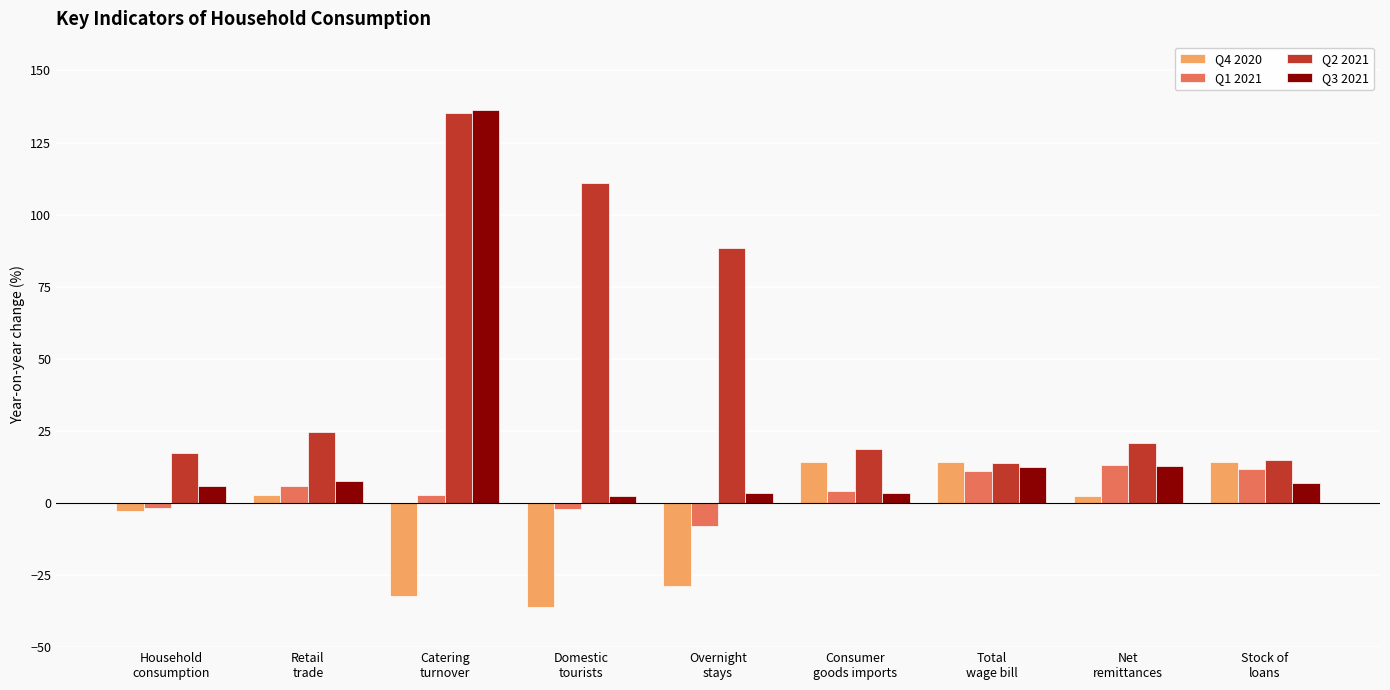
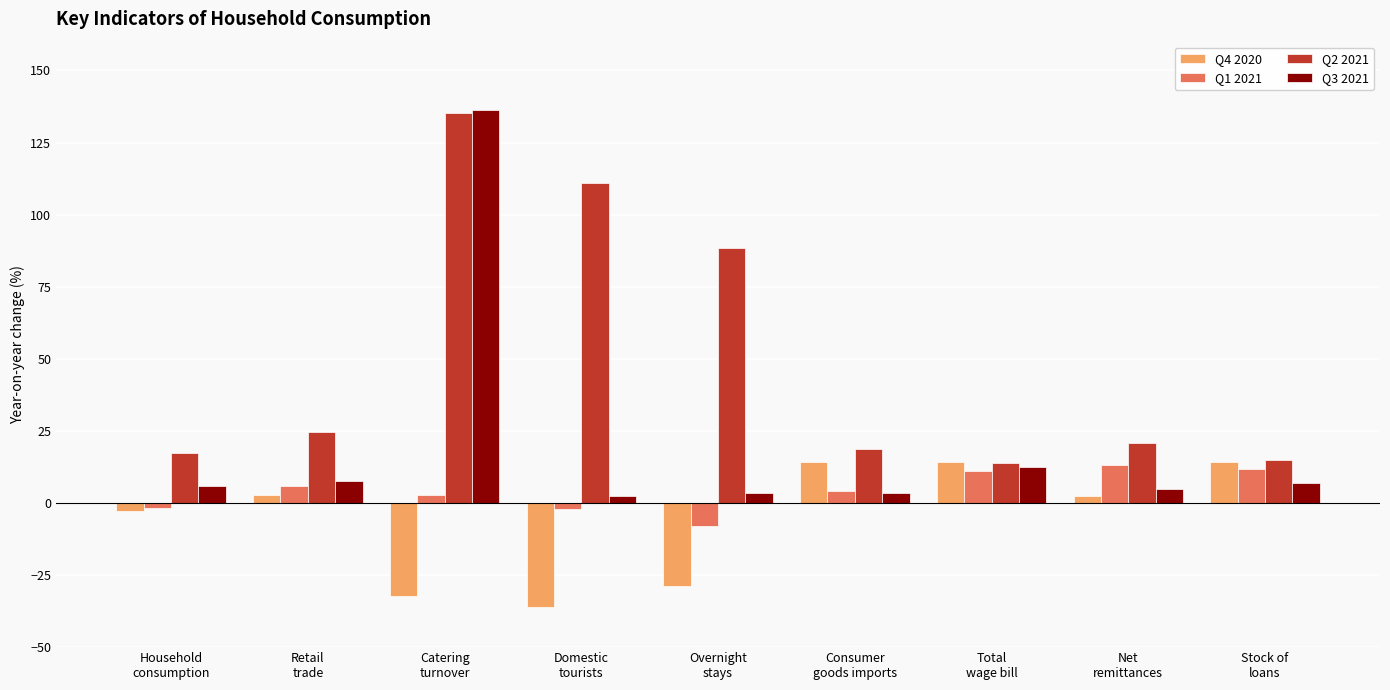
  {
    "Q2 2021": {
      "Household consumption": 17,
      "Retail trade": 25,
      "Catering turnover": 135,
      "Domestic tourists": 111,
      "Overnight stays": 88,
      "Consumer goods imports": 19,
      "Total wage bill": 14,
      "Net remittances": 21,
      "Stock of loans": 15
    },
    "Q3 2021": {
      "Household consumption": 6,
      "Retail trade": 8,
      "Catering turnover": 136,
      "Domestic tourists": 2,
      "Overnight stays": 4,
      "Consumer goods imports": 4,
      "Total wage bill": 13,
-     "Net remittances": 13,
+     "Net remittances": 5,
      "Stock of loans": 7
    }
  }
